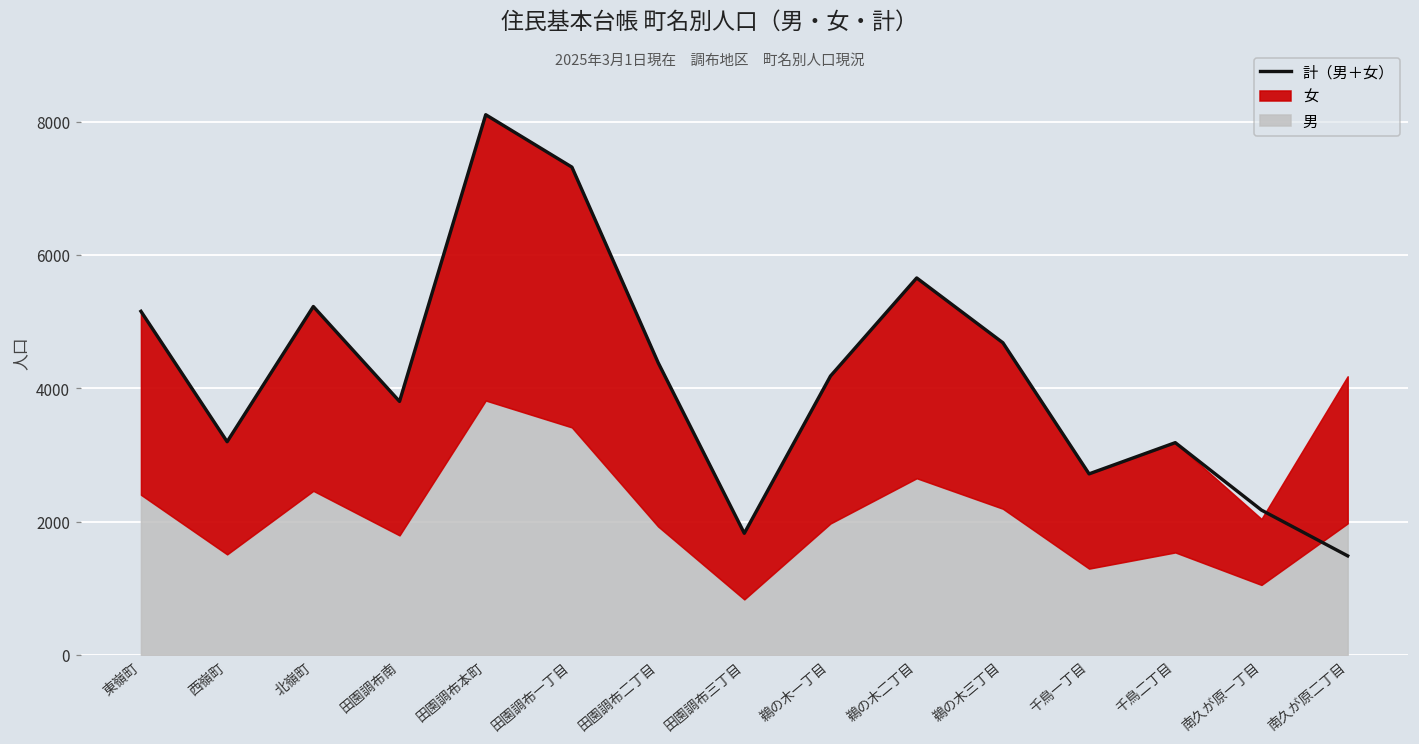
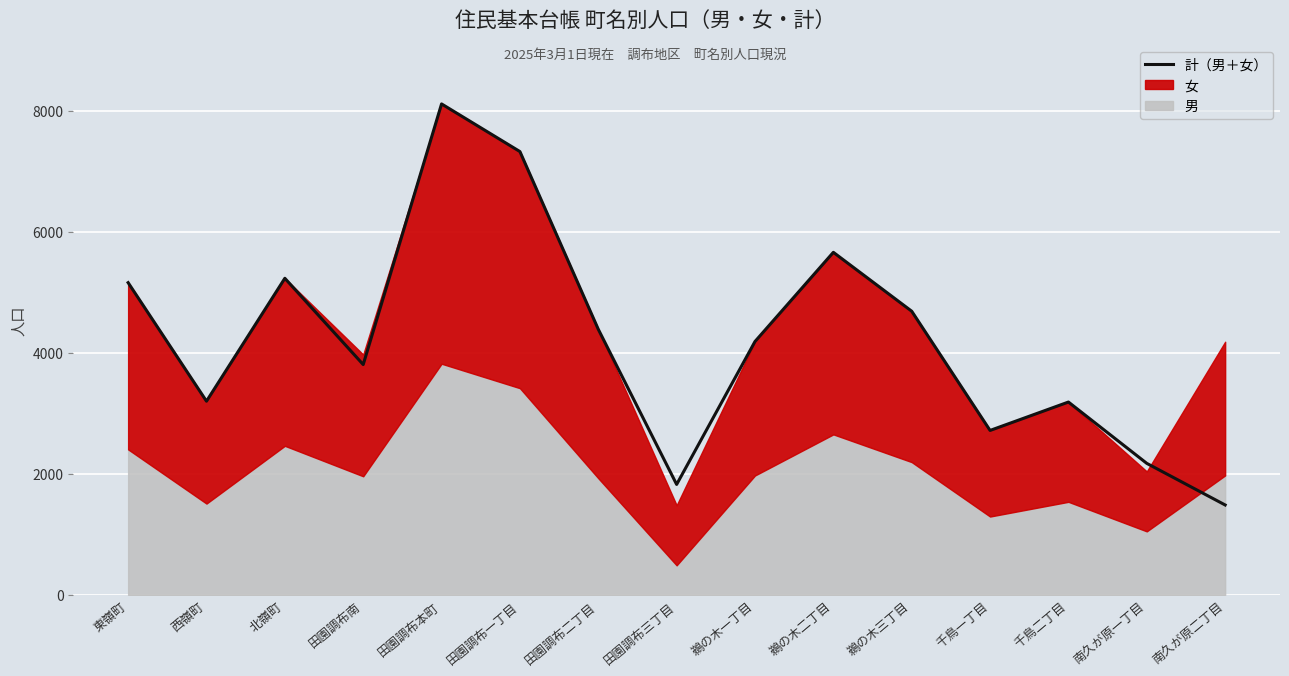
  {
    "男": {
      "東嶺町": 2400,
      "西嶺町": 1500,
      "北嶺町": 2500,
-     "田園調布南": 1800,
+     "田園調布南": 2000,
      "田園調布本町": 3800,
      "田園調布一丁目": 3400,
      "田園調布二丁目": 1900,
-     "田園調布三丁目": 800,
+     "田園調布三丁目": 500,
      "鵜の木一丁目": 2000,
      "鵜の木二丁目": 2700,
      "鵜の木三丁目": 2200,
      "千鳥一丁目": 1300,
      "千鳥二丁目": 1500,
      "南久が原一丁目": 1100,
      "南久が原二丁目": 2000
    },
    "計（男＋女）": {
      "南久が原一丁目": 2200,
      "南久が原二丁目": 1500
    },
    "女": {
      "南久が原一丁目": 1000,
      "南久が原二丁目": 2200
    }
  }
